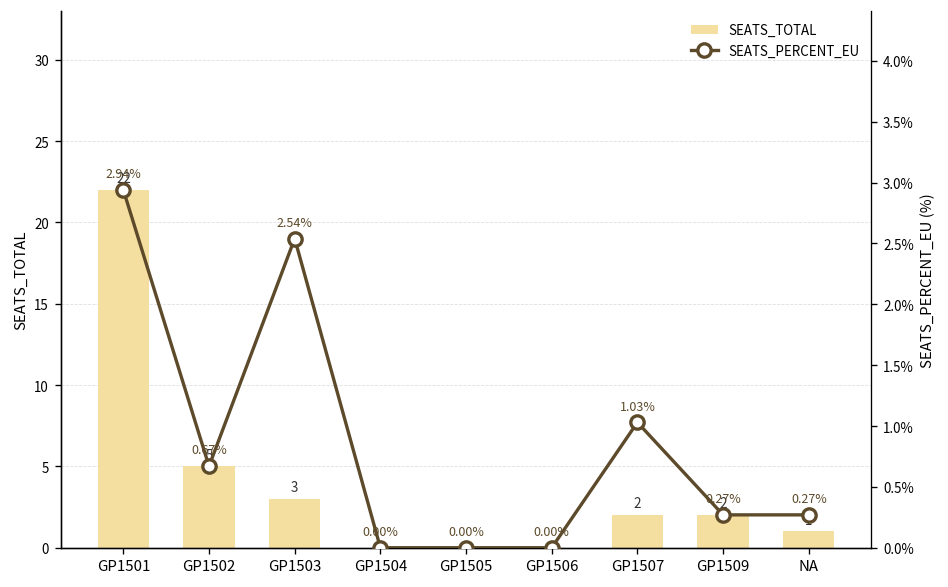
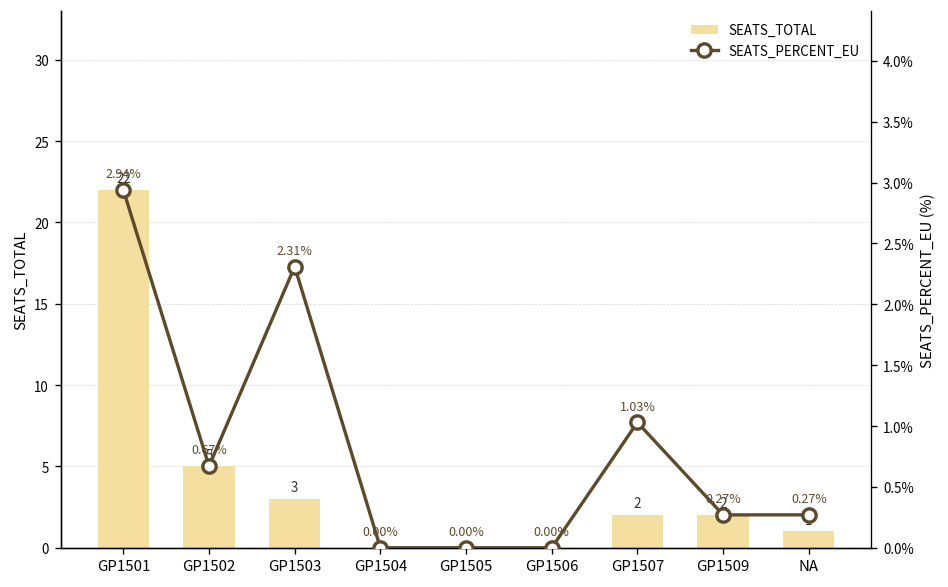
  {
    "SEATS_TOTAL": {
      "GP1503": "3",
      "GP1504": "0.00%",
      "GP1505": "0.00%",
      "GP1506": "0.00%",
      "GP1507": "2"
    },
    "SEATS_PERCENT_EU": {
      "GP1502": "0.67%",
-     "GP1503": "2.54%",
+     "GP1503": "2.31%",
      "GP1504": "0.00%",
      "GP1505": "0.00%",
      "GP1506": "0.00%",
      "GP1507": "1.03%",
      "GP1509": "0.27%",
      "NA": "0.27%"
    }
  }
